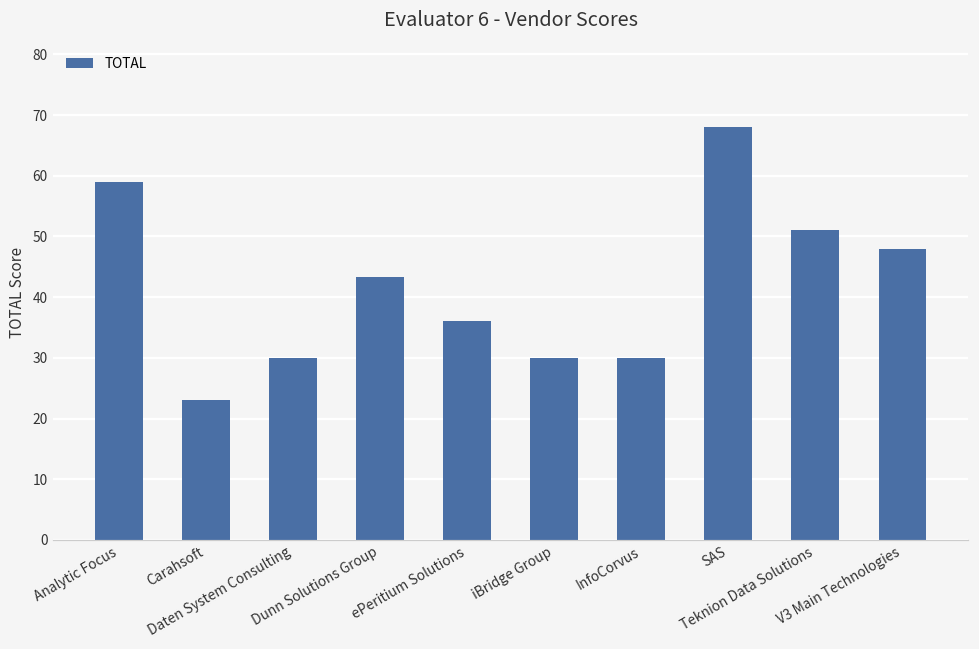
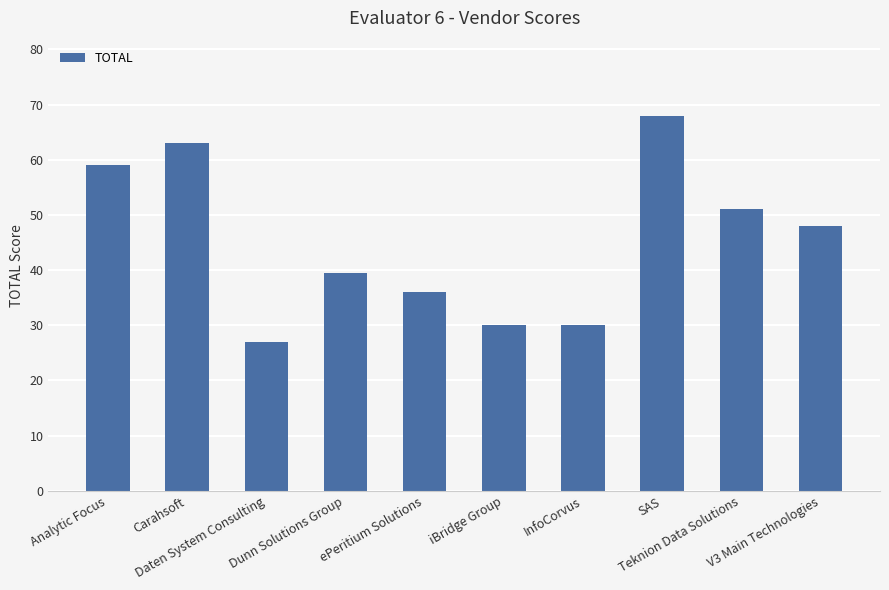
  {
    "Analytic Focus": 59,
-   "Carahsoft": 23,
-   "Daten System Consulting": 30,
-   "Dunn Solutions Group": 43,
+   "Carahsoft": 63,
+   "Daten System Consulting": 27,
+   "Dunn Solutions Group": 40,
    "ePeritium Solutions": 36,
    "iBridge Group": 30,
    "InfoCorvus": 30,
    "SAS": 68,
    "Teknion Data Solutions": 51,
    "V3 Main Technologies": 48
  }
